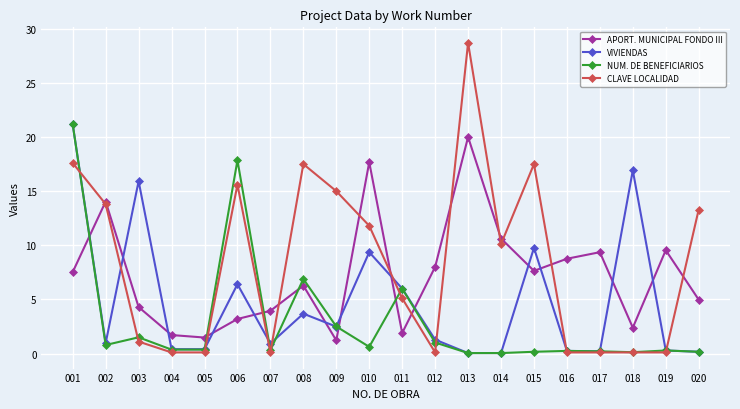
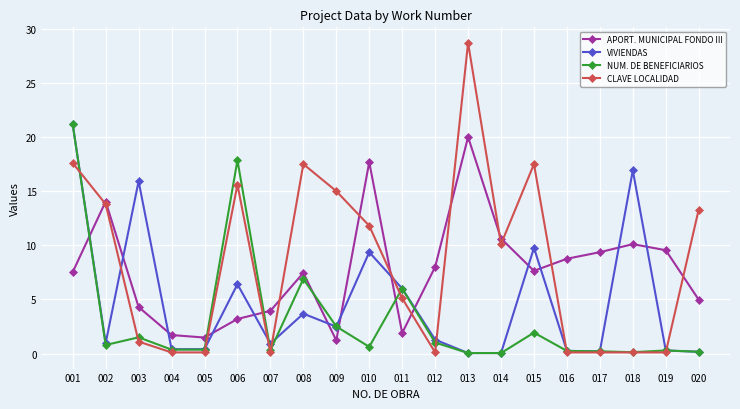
  {
    "APORT. MUNICIPAL FONDO III": {
      "001": 7.5,
      "002": 14.0,
      "003": 4.3,
      "004": 1.7,
      "005": 1.5,
      "006": 3.2,
      "007": 3.9,
-     "008": 6.3,
+     "008": 7.4,
      "009": 1.2,
      "010": 17.7,
      "011": 1.9,
      "012": 8.0,
      "013": 20.0,
      "014": 10.6,
      "015": 7.6,
      "016": 8.8,
      "017": 9.4,
-     "018": 2.4,
+     "018": 10.1,
      "019": 9.5,
      "020": 5.0
    },
    "VIVIENDAS": {
      "003": 15.9,
      "006": 6.4,
      "007": 0.9,
      "008": 3.7,
      "010": 9.4,
      "012": 1.3,
      "015": 9.8,
      "018": 16.9
    },
    "NUM. DE BENEFICIARIOS": {
      "003": 1.5,
      "006": 17.8,
      "008": 6.9,
      "010": 0.6,
      "012": 1.0,
-     "015": 0.2
+     "015": 1.9
    },
    "CLAVE LOCALIDAD": {
      "001": 17.6,
      "002": 13.8,
      "003": 1.1,
      "004": 0.1,
      "005": 0.1,
      "006": 15.6,
      "008": 17.5,
      "009": 15.0,
      "010": 11.8,
      "011": 5.1,
      "012": 0.1,
      "013": 28.7,
      "014": 10.1,
      "015": 17.5,
      "020": 13.3
    }
  }
